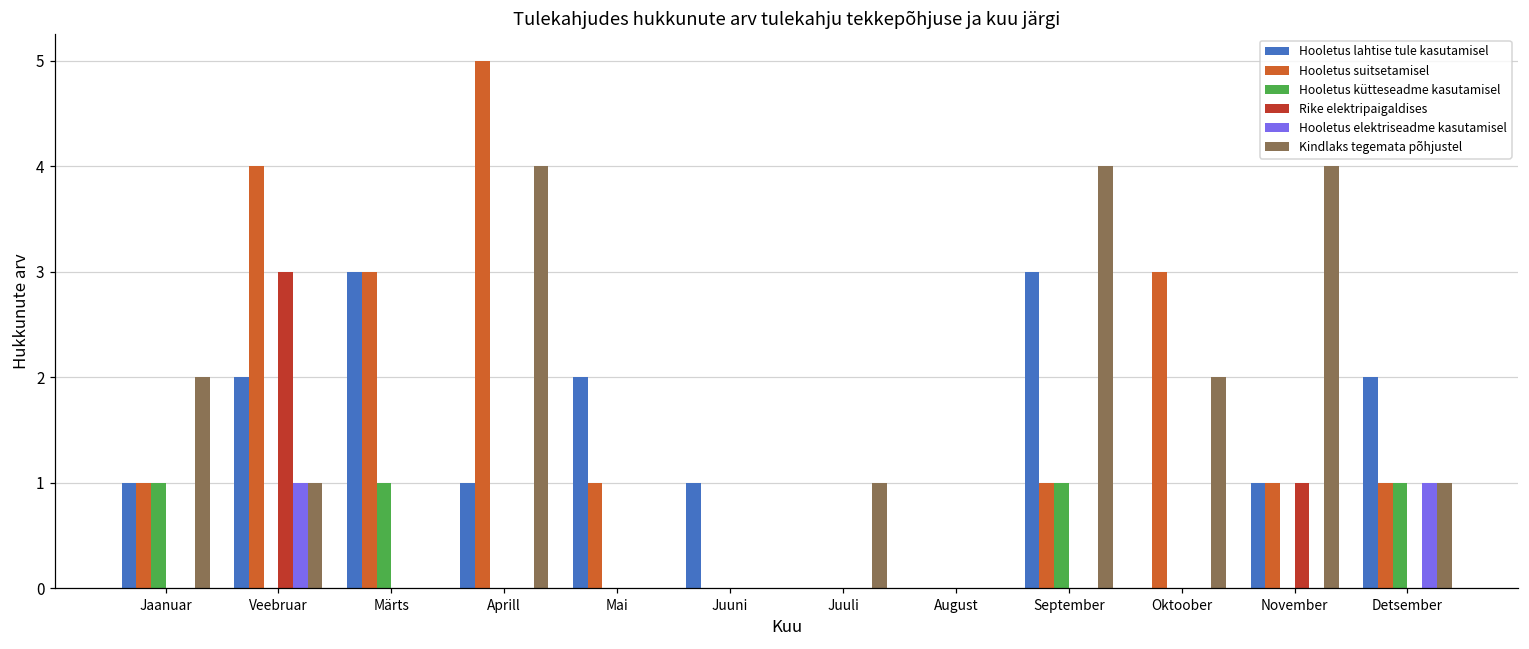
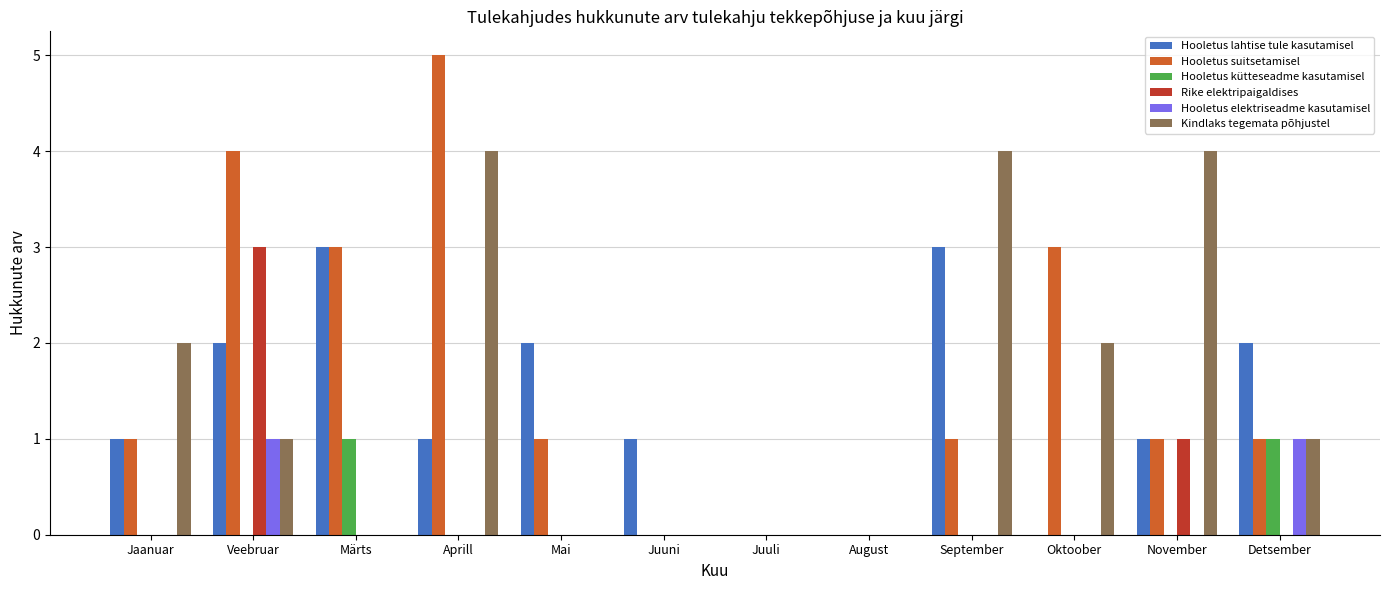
  {
    "Hooletus lahtise tule kasutamisel": {
      "Jaanuar": 1,
      "Veebruar": 2,
      "Märts": 3,
      "Aprill": 1,
      "Mai": 2,
      "Juuni": 1,
      "Juuli": 0,
      "August": 0,
      "September": 3,
      "Oktoober": 0,
      "November": 1,
      "Detsember": 2
    },
    "Hooletus kütteseadme kasutamisel": {
-     "Jaanuar": 1,
+     "Jaanuar": 0,
      "Veebruar": 0,
      "Märts": 1,
      "Aprill": 0,
      "Mai": 0,
      "Juuni": 0,
      "Juuli": 0,
      "August": 0,
-     "September": 1,
+     "September": 0,
      "Oktoober": 0,
      "November": 0,
      "Detsember": 1
    },
    "Hooletus elektriseadme kasutamisel": {
      "Jaanuar": 0,
      "Veebruar": 1,
      "Märts": 0,
      "Aprill": 0,
      "Mai": 0,
      "Juuni": 0,
      "Juuli": 0,
      "August": 0,
      "September": 0,
      "Oktoober": 0,
      "November": 0,
      "Detsember": 1
    },
    "Kindlaks tegemata põhjustel": {
      "Jaanuar": 2,
      "Veebruar": 1,
      "Märts": 0,
      "Aprill": 4,
      "Mai": 0,
      "Juuni": 0,
-     "Juuli": 1,
+     "Juuli": 0,
      "August": 0,
      "September": 4,
      "Oktoober": 2,
      "November": 4,
      "Detsember": 1
    }
  }
